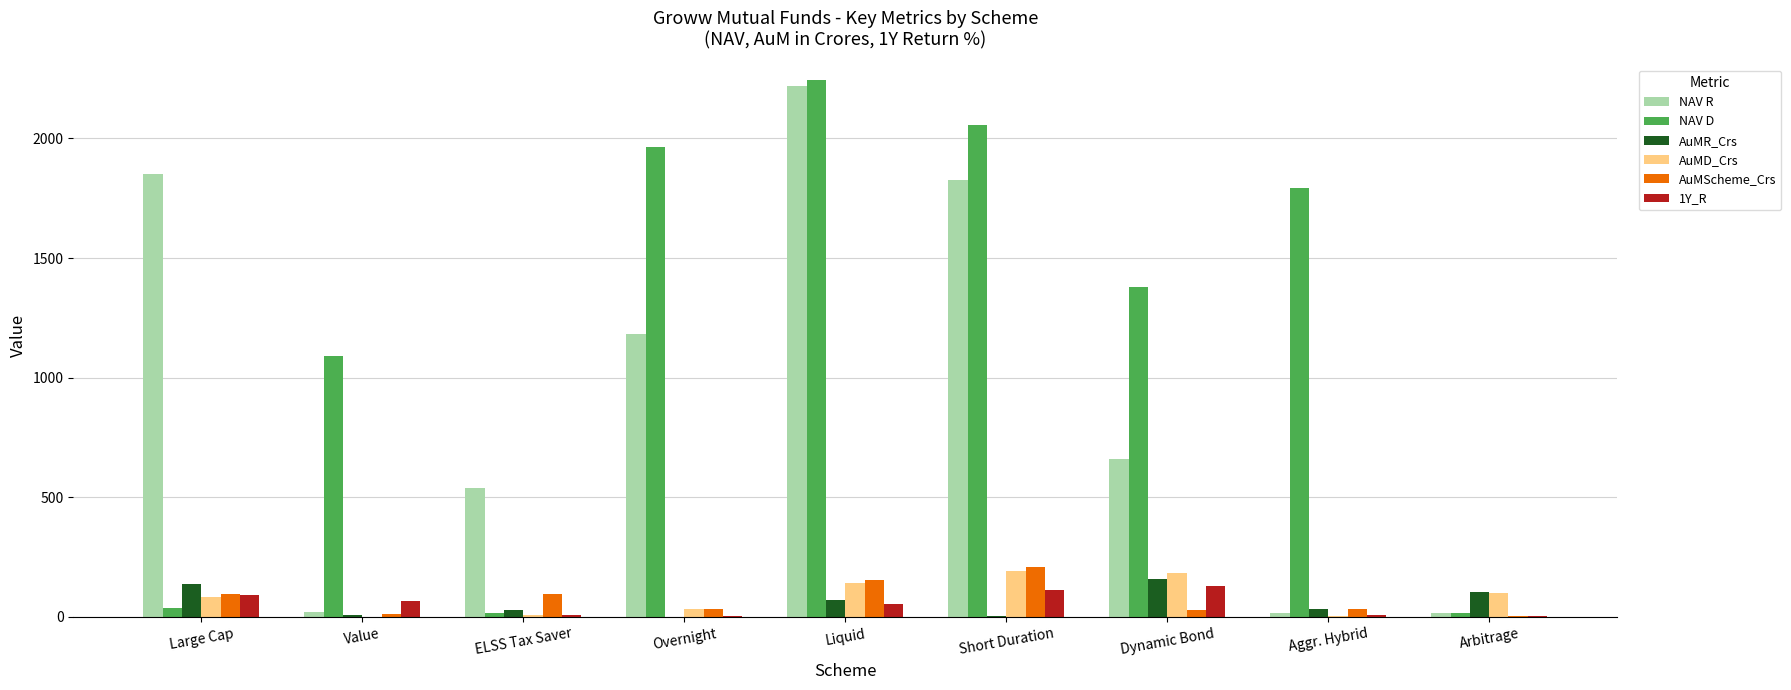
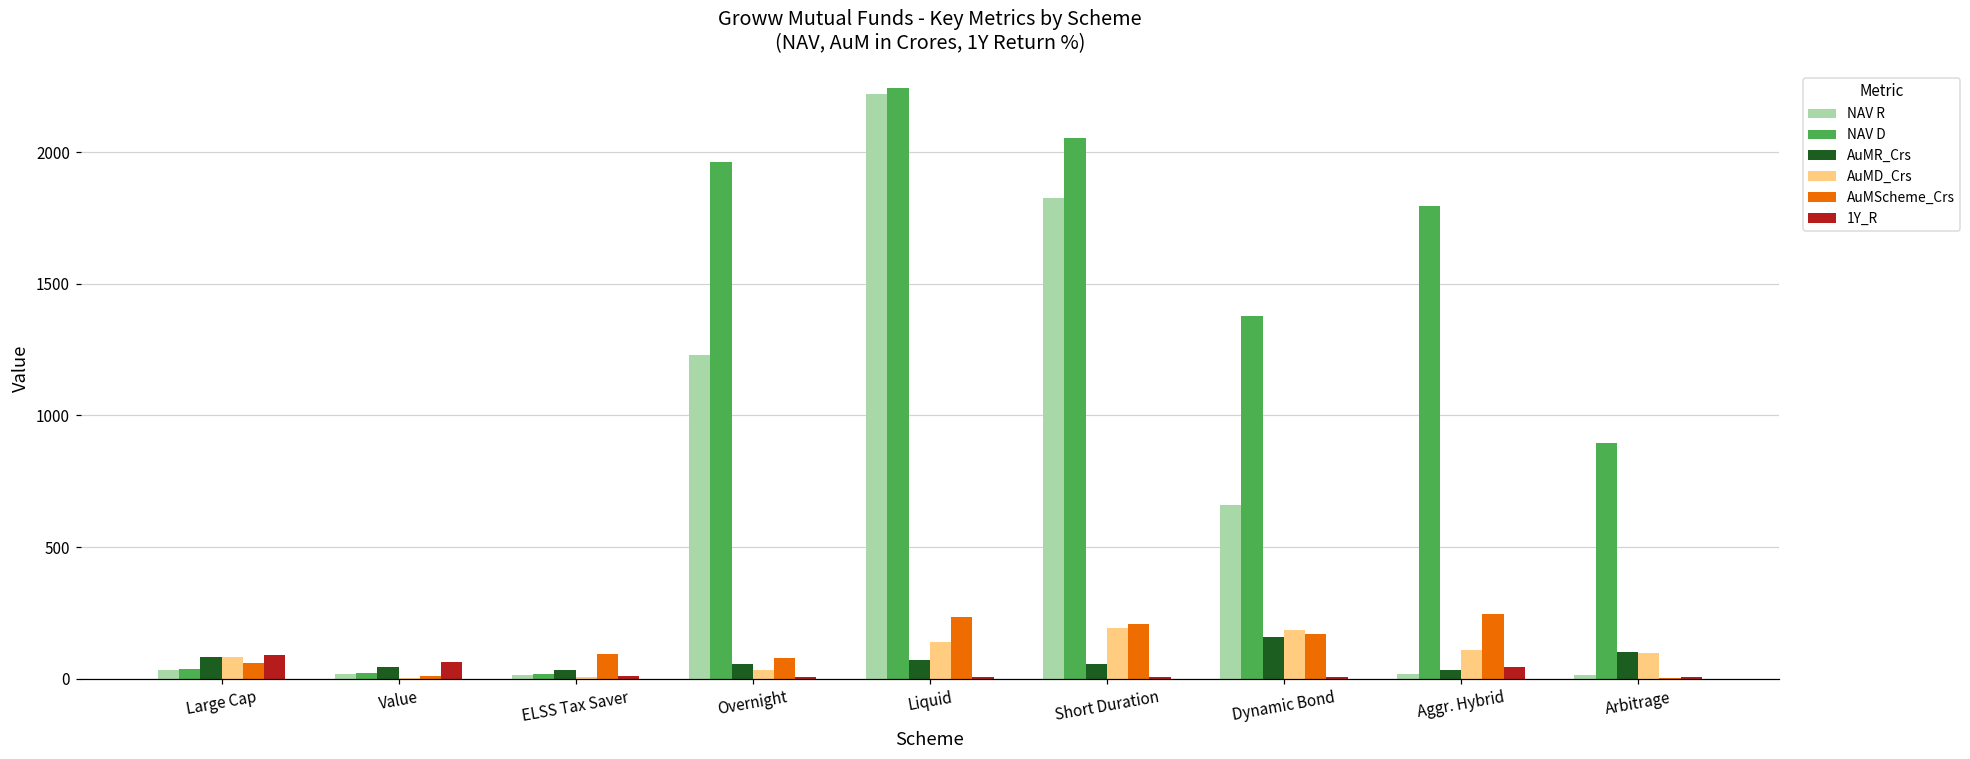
  {
    "NAV R": {
-     "Large Cap": 1850,
+     "Large Cap": 30,
      "Value": 20,
-     "ELSS Tax Saver": 540,
-     "Overnight": 1180,
+     "ELSS Tax Saver": 10,
+     "Overnight": 1230,
      "Liquid": 2220,
      "Short Duration": 1830,
      "Dynamic Bond": 660,
      "Aggr. Hybrid": 20,
      "Arbitrage": 20
    },
    "NAV D": {
      "Large Cap": 40,
-     "Value": 1090,
+     "Value": 20,
      "ELSS Tax Saver": 20,
      "Overnight": 1960,
      "Liquid": 2240,
      "Short Duration": 2060,
      "Dynamic Bond": 1380,
      "Aggr. Hybrid": 1790,
-     "Arbitrage": 20
+     "Arbitrage": 900
    },
    "AuMR_Crs": {
-     "Large Cap": 140,
-     "Value": 10,
+     "Large Cap": 80,
+     "Value": 40,
      "ELSS Tax Saver": 30,
-     "Overnight": 0,
+     "Overnight": 60,
      "Liquid": 70,
-     "Short Duration": 0,
+     "Short Duration": 50,
      "Dynamic Bond": 160,
      "Aggr. Hybrid": 30,
      "Arbitrage": 100
    },
    "AuMD_Crs": {
      "Large Cap": 80,
      "Overnight": 30,
      "Liquid": 140,
      "Short Duration": 190,
      "Dynamic Bond": 180,
-     "Aggr. Hybrid": 0,
+     "Aggr. Hybrid": 110,
      "Arbitrage": 100
    },
    "AuMScheme_Crs": {
-     "Large Cap": 100,
+     "Large Cap": 60,
      "Value": 10,
      "ELSS Tax Saver": 90,
-     "Overnight": 30,
-     "Liquid": 150,
+     "Overnight": 80,
+     "Liquid": 230,
      "Short Duration": 210,
-     "Dynamic Bond": 30,
-     "Aggr. Hybrid": 30
+     "Dynamic Bond": 170,
+     "Aggr. Hybrid": 250
    },
    "1Y_R": {
      "Large Cap": 90,
      "Value": 60,
-     "Liquid": 50,
-     "Short Duration": 110,
-     "Dynamic Bond": 130,
-     "Aggr. Hybrid": 10
+     "Liquid": 10,
+     "Short Duration": 0,
+     "Dynamic Bond": 0,
+     "Aggr. Hybrid": 40
    }
  }
